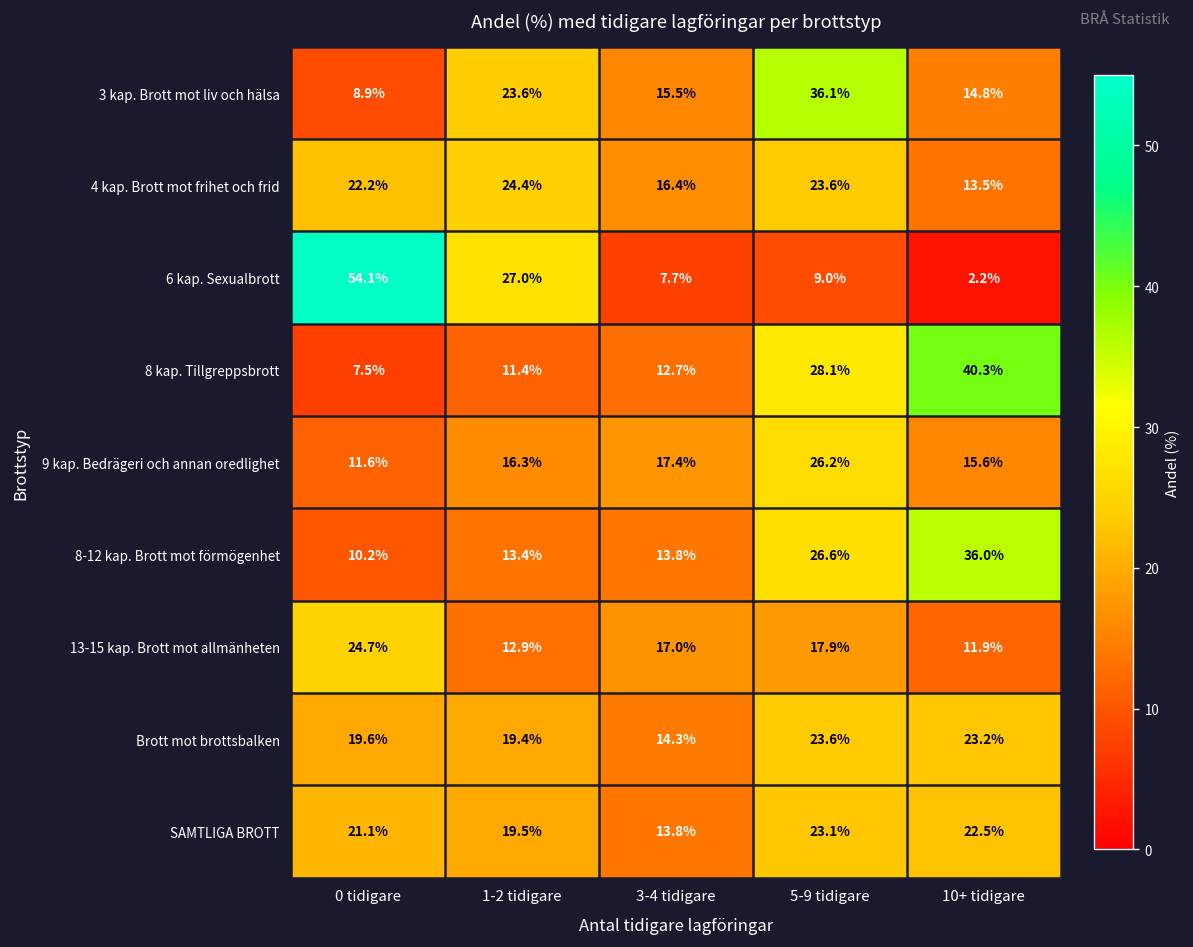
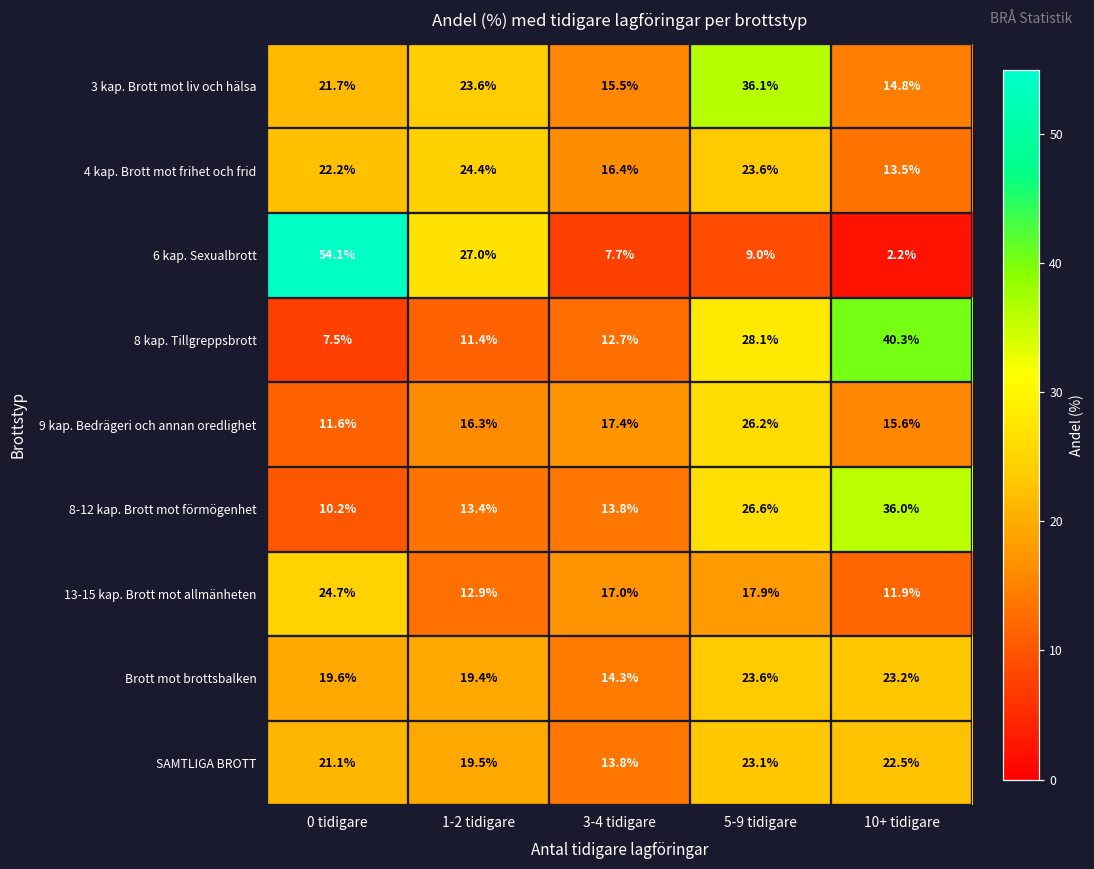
  {
    "3 kap. Brott mot liv och hälsa": {
-     "0 tidigare": "8.9%",
+     "0 tidigare": "21.7%",
      "1-2 tidigare": "23.6%",
      "3-4 tidigare": "15.5%",
      "5-9 tidigare": "36.1%",
      "10+ tidigare": "14.8%"
    },
    "4 kap. Brott mot frihet och frid": {
      "0 tidigare": "22.2%",
      "1-2 tidigare": "24.4%",
      "3-4 tidigare": "16.4%",
      "5-9 tidigare": "23.6%",
      "10+ tidigare": "13.5%"
    },
    "6 kap. Sexualbrott": {
      "0 tidigare": "54.1%",
      "1-2 tidigare": "27.0%",
      "3-4 tidigare": "7.7%",
      "5-9 tidigare": "9.0%",
      "10+ tidigare": "2.2%"
    },
    "8 kap. Tillgreppsbrott": {
      "0 tidigare": "7.5%",
      "1-2 tidigare": "11.4%",
      "3-4 tidigare": "12.7%",
      "5-9 tidigare": "28.1%",
      "10+ tidigare": "40.3%"
    },
    "9 kap. Bedrägeri och annan oredlighet": {
      "0 tidigare": "11.6%",
      "1-2 tidigare": "16.3%",
      "3-4 tidigare": "17.4%",
      "5-9 tidigare": "26.2%",
      "10+ tidigare": "15.6%"
    },
    "8-12 kap. Brott mot förmögenhet": {
      "0 tidigare": "10.2%",
      "1-2 tidigare": "13.4%",
      "3-4 tidigare": "13.8%",
      "5-9 tidigare": "26.6%",
      "10+ tidigare": "36.0%"
    },
    "13-15 kap. Brott mot allmänheten": {
      "0 tidigare": "24.7%",
      "1-2 tidigare": "12.9%",
      "3-4 tidigare": "17.0%",
      "5-9 tidigare": "17.9%",
      "10+ tidigare": "11.9%"
    },
    "Brott mot brottsbalken": {
      "0 tidigare": "19.6%",
      "1-2 tidigare": "19.4%",
      "3-4 tidigare": "14.3%",
      "5-9 tidigare": "23.6%",
      "10+ tidigare": "23.2%"
    },
    "SAMTLIGA BROTT": {
      "0 tidigare": "21.1%",
      "1-2 tidigare": "19.5%",
      "3-4 tidigare": "13.8%",
      "5-9 tidigare": "23.1%",
      "10+ tidigare": "22.5%"
    }
  }
